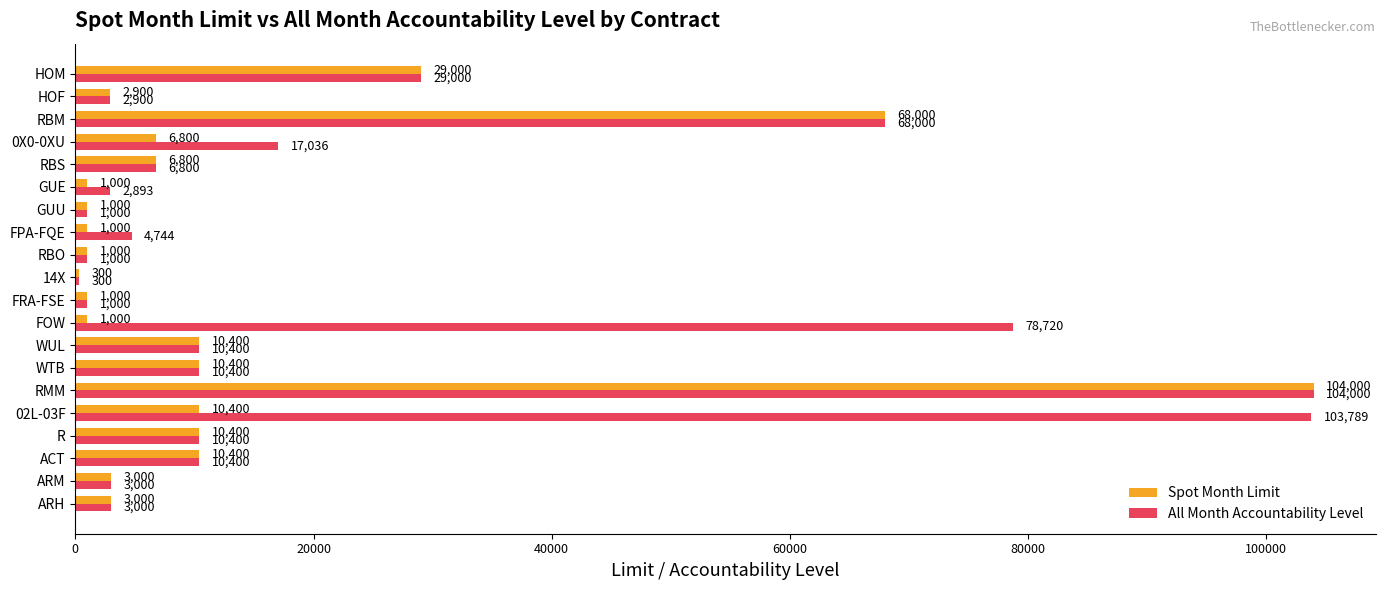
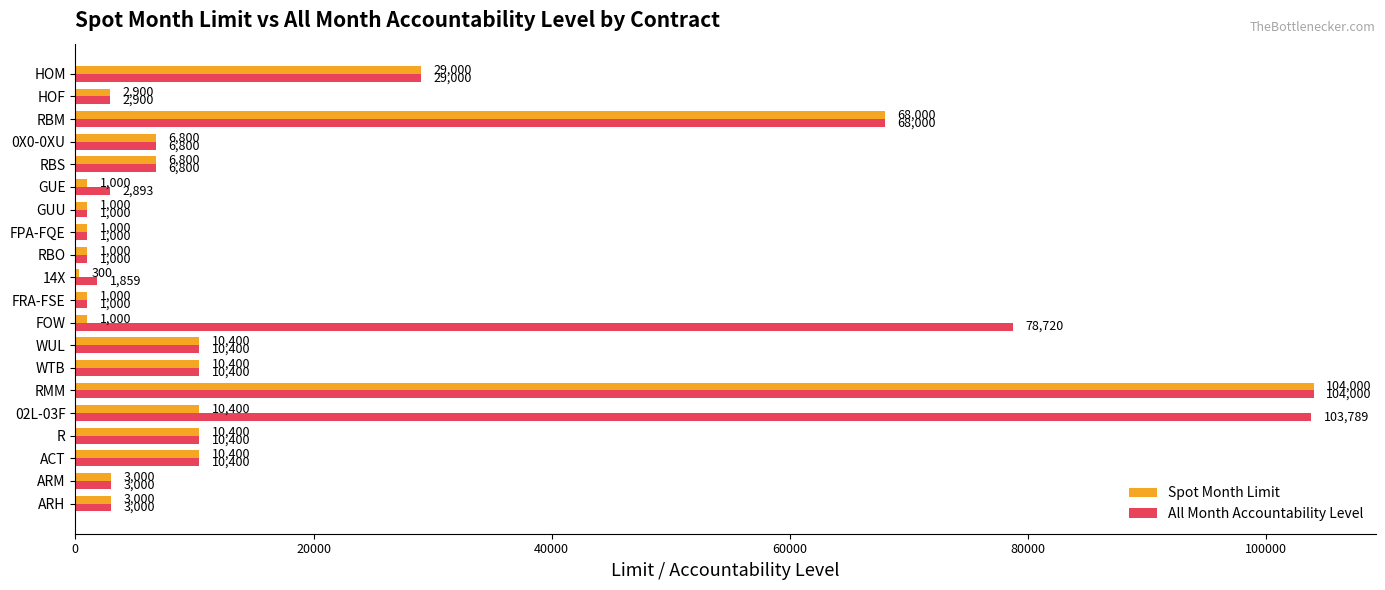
  {
    "Spot Month Limit": {
      "0X0-0XU": "6,800",
      "GUE": "1,000",
      "FPA-FQE": "1,000",
      "FOW": "1,000",
      "02L-03F": "10,400"
    },
    "All Month Accountability Level": {
-     "0X0-0XU": "17,036",
+     "0X0-0XU": "6,800",
      "GUE": "2,893",
-     "FPA-FQE": "4,744",
-     "14X": "300",
+     "FPA-FQE": "1,000",
+     "14X": "1,859",
      "FOW": "78,720",
      "02L-03F": "103,789"
    }
  }
